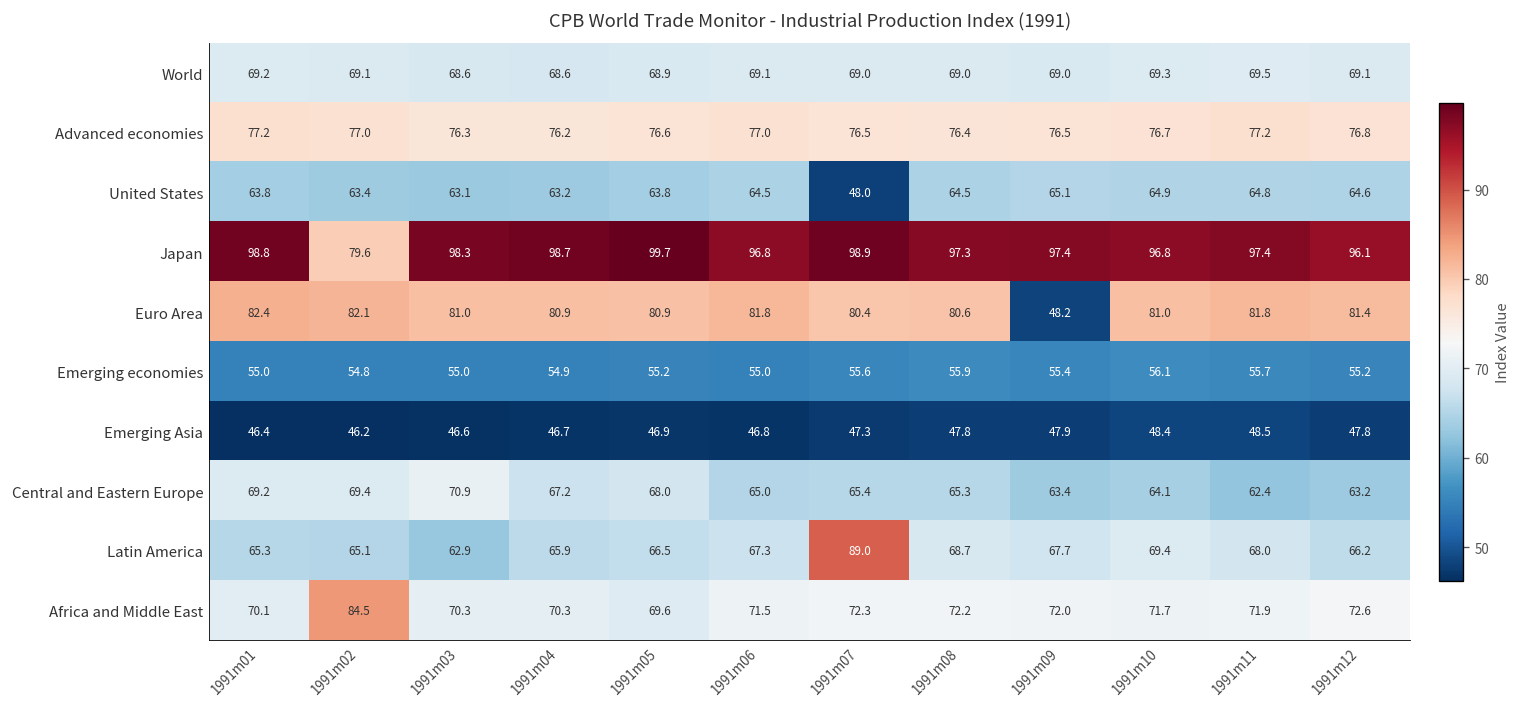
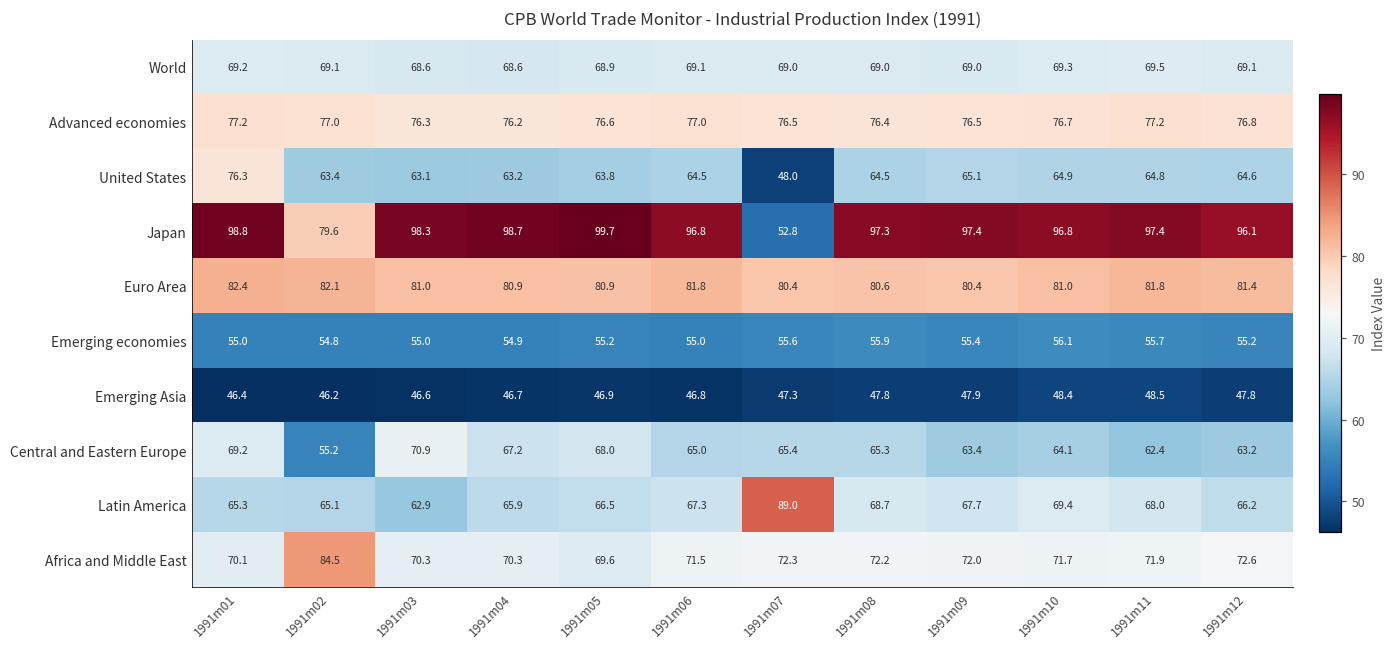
  {
    "World": {
      "1991m01": 69.2,
      "1991m02": 69.1,
      "1991m03": 68.6,
      "1991m04": 68.6,
      "1991m05": 68.9,
      "1991m06": 69.1,
      "1991m07": 69.0,
      "1991m08": 69.0,
      "1991m09": 69.0,
      "1991m10": 69.3,
      "1991m11": 69.5,
      "1991m12": 69.1
    },
    "Advanced economies": {
      "1991m01": 77.2,
      "1991m02": 77.0,
      "1991m03": 76.3,
      "1991m04": 76.2,
      "1991m05": 76.6,
      "1991m06": 77.0,
      "1991m07": 76.5,
      "1991m08": 76.4,
      "1991m09": 76.5,
      "1991m10": 76.7,
      "1991m11": 77.2,
      "1991m12": 76.8
    },
    "United States": {
-     "1991m01": 63.8,
+     "1991m01": 76.3,
      "1991m02": 63.4,
      "1991m03": 63.1,
      "1991m04": 63.2,
      "1991m05": 63.8,
      "1991m06": 64.5,
      "1991m07": 48.0,
      "1991m08": 64.5,
      "1991m09": 65.1,
      "1991m10": 64.9,
      "1991m11": 64.8,
      "1991m12": 64.6
    },
    "Japan": {
      "1991m01": 98.8,
      "1991m02": 79.6,
      "1991m03": 98.3,
      "1991m04": 98.7,
      "1991m05": 99.7,
      "1991m06": 96.8,
-     "1991m07": 98.9,
+     "1991m07": 52.8,
      "1991m08": 97.3,
      "1991m09": 97.4,
      "1991m10": 96.8,
      "1991m11": 97.4,
      "1991m12": 96.1
    },
    "Euro Area": {
      "1991m01": 82.4,
      "1991m02": 82.1,
      "1991m03": 81.0,
      "1991m04": 80.9,
      "1991m05": 80.9,
      "1991m06": 81.8,
      "1991m07": 80.4,
      "1991m08": 80.6,
-     "1991m09": 48.2,
+     "1991m09": 80.4,
      "1991m10": 81.0,
      "1991m11": 81.8,
      "1991m12": 81.4
    },
    "Emerging economies": {
      "1991m01": 55.0,
      "1991m02": 54.8,
      "1991m03": 55.0,
      "1991m04": 54.9,
      "1991m05": 55.2,
      "1991m06": 55.0,
      "1991m07": 55.6,
      "1991m08": 55.9,
      "1991m09": 55.4,
      "1991m10": 56.1,
      "1991m11": 55.7,
      "1991m12": 55.2
    },
    "Emerging Asia": {
      "1991m01": 46.4,
      "1991m02": 46.2,
      "1991m03": 46.6,
      "1991m04": 46.7,
      "1991m05": 46.9,
      "1991m06": 46.8,
      "1991m07": 47.3,
      "1991m08": 47.8,
      "1991m09": 47.9,
      "1991m10": 48.4,
      "1991m11": 48.5,
      "1991m12": 47.8
    },
    "Central and Eastern Europe": {
      "1991m01": 69.2,
-     "1991m02": 69.4,
+     "1991m02": 55.2,
      "1991m03": 70.9,
      "1991m04": 67.2,
      "1991m05": 68.0,
      "1991m06": 65.0,
      "1991m07": 65.4,
      "1991m08": 65.3,
      "1991m09": 63.4,
      "1991m10": 64.1,
      "1991m11": 62.4,
      "1991m12": 63.2
    },
    "Latin America": {
      "1991m01": 65.3,
      "1991m02": 65.1,
      "1991m03": 62.9,
      "1991m04": 65.9,
      "1991m05": 66.5,
      "1991m06": 67.3,
      "1991m07": 89.0,
      "1991m08": 68.7,
      "1991m09": 67.7,
      "1991m10": 69.4,
      "1991m11": 68.0,
      "1991m12": 66.2
    },
    "Africa and Middle East": {
      "1991m01": 70.1,
      "1991m02": 84.5,
      "1991m03": 70.3,
      "1991m04": 70.3,
      "1991m05": 69.6,
      "1991m06": 71.5,
      "1991m07": 72.3,
      "1991m08": 72.2,
      "1991m09": 72.0,
      "1991m10": 71.7,
      "1991m11": 71.9,
      "1991m12": 72.6
    }
  }
